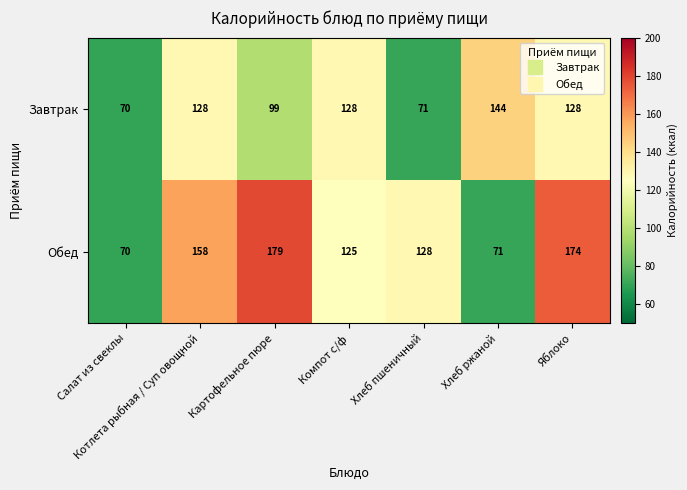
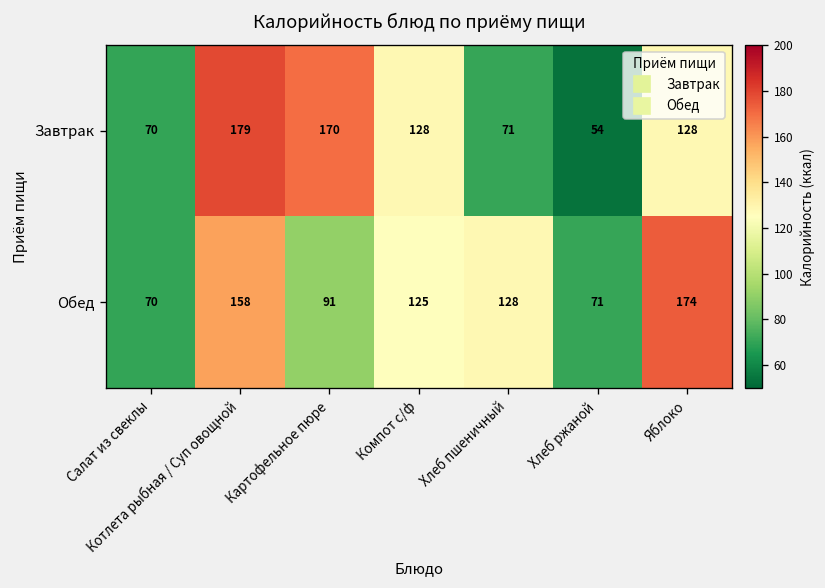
  {
    "Завтрак": {
      "Салат из свеклы": 70,
-     "Котлета рыбная / Суп овощной": 128,
-     "Картофельное пюре": 99,
+     "Котлета рыбная / Суп овощной": 179,
+     "Картофельное пюре": 170,
      "Компот с/ф": 128,
      "Хлеб пшеничный": 71,
-     "Хлеб ржаной": 144,
+     "Хлеб ржаной": 54,
      "Яблоко": 128
    },
    "Обед": {
      "Салат из свеклы": 70,
      "Котлета рыбная / Суп овощной": 158,
-     "Картофельное пюре": 179,
+     "Картофельное пюре": 91,
      "Компот с/ф": 125,
      "Хлеб пшеничный": 128,
      "Хлеб ржаной": 71,
      "Яблоко": 174
    }
  }
